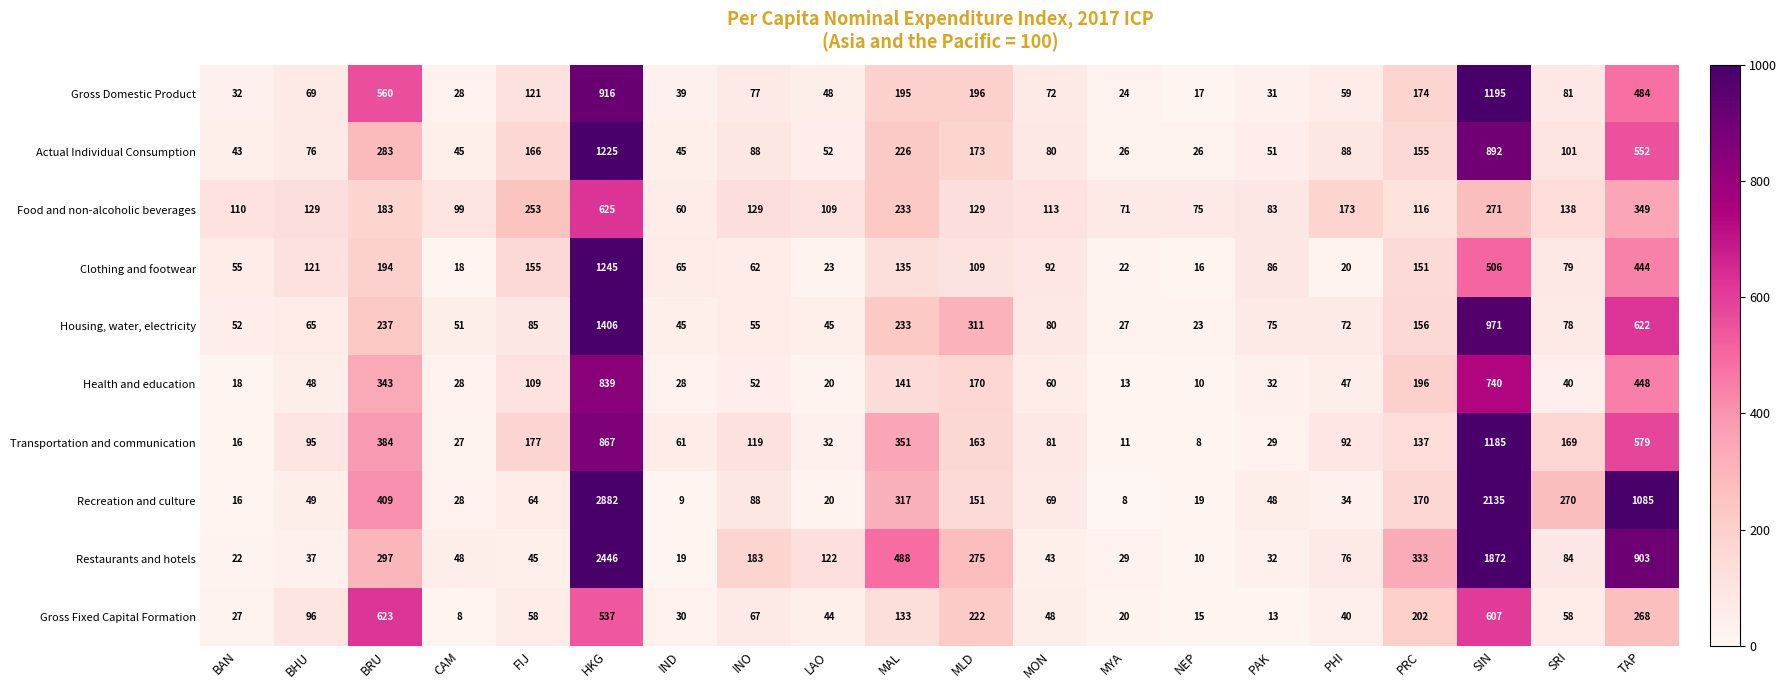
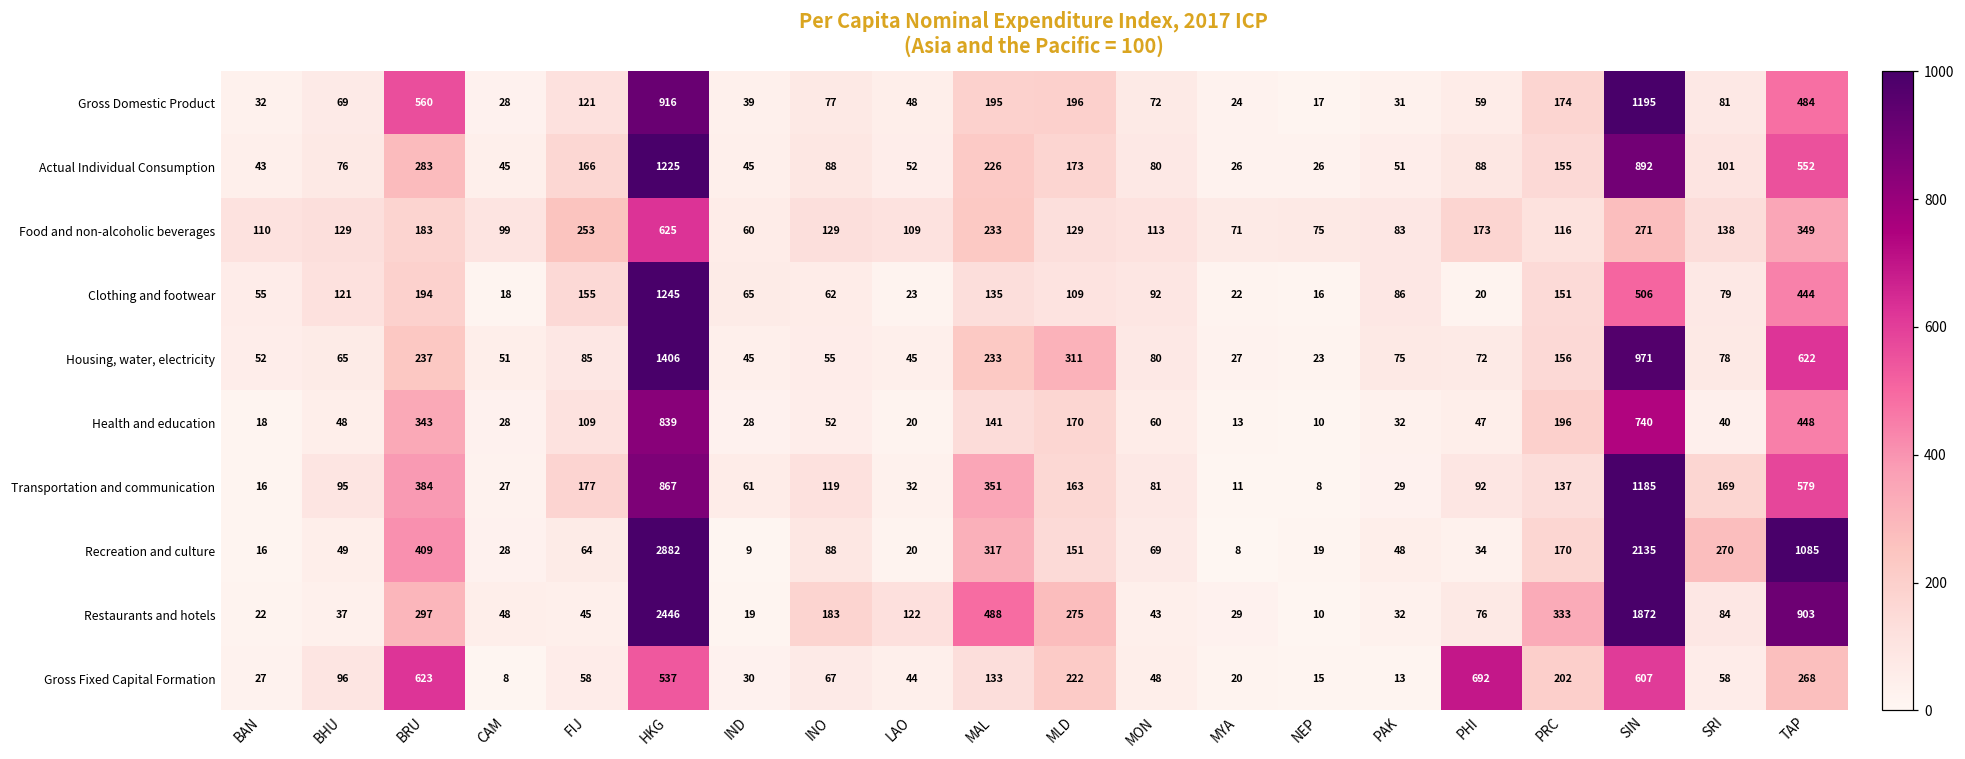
  {
    "Gross Domestic Product": {
      "BAN": 32,
      "BHU": 69,
      "BRU": 560,
      "CAM": 28,
      "FIJ": 121,
      "HKG": 916,
      "IND": 39,
      "INO": 77,
      "LAO": 48,
      "MAL": 195,
      "MLD": 196,
      "MON": 72,
      "MYA": 24,
      "NEP": 17,
      "PAK": 31,
      "PHI": 59,
      "PRC": 174,
      "SIN": 1195,
      "SRI": 81,
      "TAP": 484
    },
    "Actual Individual Consumption": {
      "BAN": 43,
      "BHU": 76,
      "BRU": 283,
      "CAM": 45,
      "FIJ": 166,
      "HKG": 1225,
      "IND": 45,
      "INO": 88,
      "LAO": 52,
      "MAL": 226,
      "MLD": 173,
      "MON": 80,
      "MYA": 26,
      "NEP": 26,
      "PAK": 51,
      "PHI": 88,
      "PRC": 155,
      "SIN": 892,
      "SRI": 101,
      "TAP": 552
    },
    "Food and non-alcoholic beverages": {
      "BAN": 110,
      "BHU": 129,
      "BRU": 183,
      "CAM": 99,
      "FIJ": 253,
      "HKG": 625,
      "IND": 60,
      "INO": 129,
      "LAO": 109,
      "MAL": 233,
      "MLD": 129,
      "MON": 113,
      "MYA": 71,
      "NEP": 75,
      "PAK": 83,
      "PHI": 173,
      "PRC": 116,
      "SIN": 271,
      "SRI": 138,
      "TAP": 349
    },
    "Clothing and footwear": {
      "BAN": 55,
      "BHU": 121,
      "BRU": 194,
      "CAM": 18,
      "FIJ": 155,
      "HKG": 1245,
      "IND": 65,
      "INO": 62,
      "LAO": 23,
      "MAL": 135,
      "MLD": 109,
      "MON": 92,
      "MYA": 22,
      "NEP": 16,
      "PAK": 86,
      "PHI": 20,
      "PRC": 151,
      "SIN": 506,
      "SRI": 79,
      "TAP": 444
    },
    "Housing, water, electricity": {
      "BAN": 52,
      "BHU": 65,
      "BRU": 237,
      "CAM": 51,
      "FIJ": 85,
      "HKG": 1406,
      "IND": 45,
      "INO": 55,
      "LAO": 45,
      "MAL": 233,
      "MLD": 311,
      "MON": 80,
      "MYA": 27,
      "NEP": 23,
      "PAK": 75,
      "PHI": 72,
      "PRC": 156,
      "SIN": 971,
      "SRI": 78,
      "TAP": 622
    },
    "Health and education": {
      "BAN": 18,
      "BHU": 48,
      "BRU": 343,
      "CAM": 28,
      "FIJ": 109,
      "HKG": 839,
      "IND": 28,
      "INO": 52,
      "LAO": 20,
      "MAL": 141,
      "MLD": 170,
      "MON": 60,
      "MYA": 13,
      "NEP": 10,
      "PAK": 32,
      "PHI": 47,
      "PRC": 196,
      "SIN": 740,
      "SRI": 40,
      "TAP": 448
    },
    "Transportation and communication": {
      "BAN": 16,
      "BHU": 95,
      "BRU": 384,
      "CAM": 27,
      "FIJ": 177,
      "HKG": 867,
      "IND": 61,
      "INO": 119,
      "LAO": 32,
      "MAL": 351,
      "MLD": 163,
      "MON": 81,
      "MYA": 11,
      "NEP": 8,
      "PAK": 29,
      "PHI": 92,
      "PRC": 137,
      "SIN": 1185,
      "SRI": 169,
      "TAP": 579
    },
    "Recreation and culture": {
      "BAN": 16,
      "BHU": 49,
      "BRU": 409,
      "CAM": 28,
      "FIJ": 64,
      "HKG": 2882,
      "IND": 9,
      "INO": 88,
      "LAO": 20,
      "MAL": 317,
      "MLD": 151,
      "MON": 69,
      "MYA": 8,
      "NEP": 19,
      "PAK": 48,
      "PHI": 34,
      "PRC": 170,
      "SIN": 2135,
      "SRI": 270,
      "TAP": 1085
    },
    "Restaurants and hotels": {
      "BAN": 22,
      "BHU": 37,
      "BRU": 297,
      "CAM": 48,
      "FIJ": 45,
      "HKG": 2446,
      "IND": 19,
      "INO": 183,
      "LAO": 122,
      "MAL": 488,
      "MLD": 275,
      "MON": 43,
      "MYA": 29,
      "NEP": 10,
      "PAK": 32,
      "PHI": 76,
      "PRC": 333,
      "SIN": 1872,
      "SRI": 84,
      "TAP": 903
    },
    "Gross Fixed Capital Formation": {
      "BAN": 27,
      "BHU": 96,
      "BRU": 623,
      "CAM": 8,
      "FIJ": 58,
      "HKG": 537,
      "IND": 30,
      "INO": 67,
      "LAO": 44,
      "MAL": 133,
      "MLD": 222,
      "MON": 48,
      "MYA": 20,
      "NEP": 15,
      "PAK": 13,
-     "PHI": 40,
+     "PHI": 692,
      "PRC": 202,
      "SIN": 607,
      "SRI": 58,
      "TAP": 268
    }
  }
